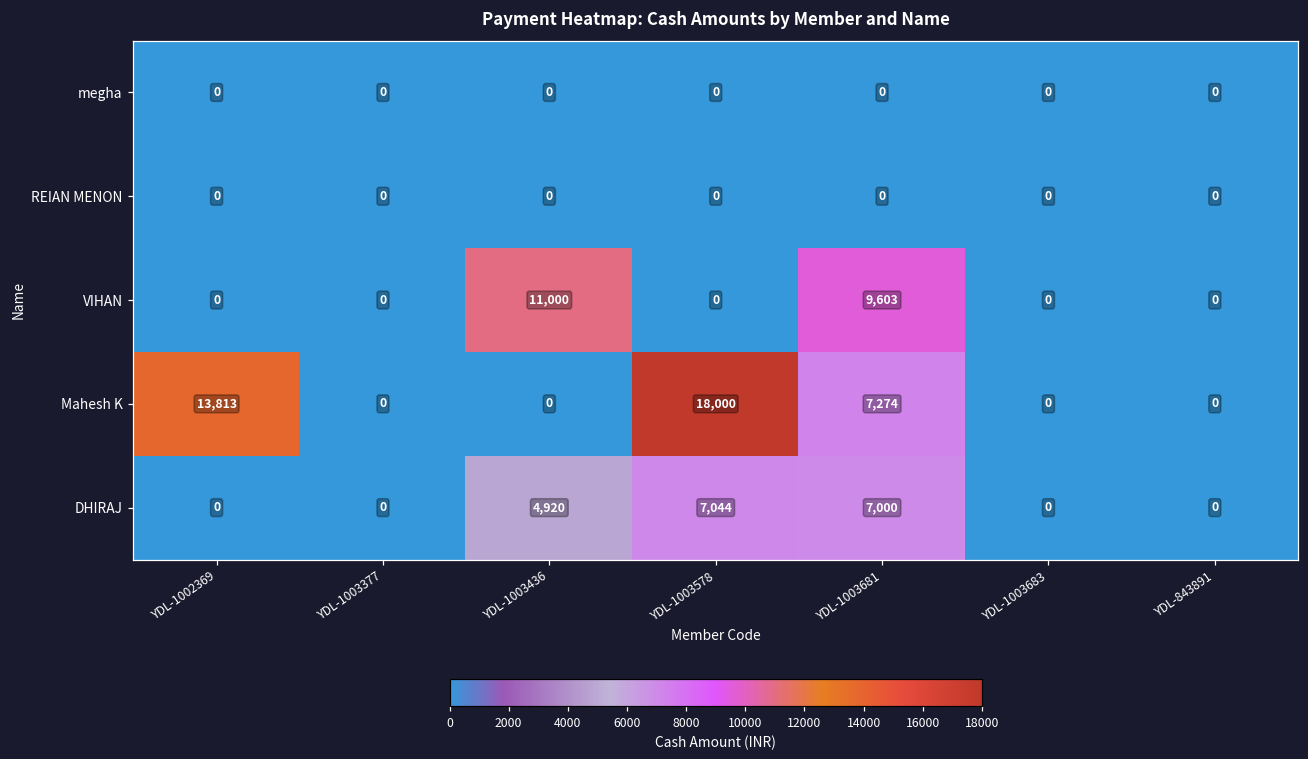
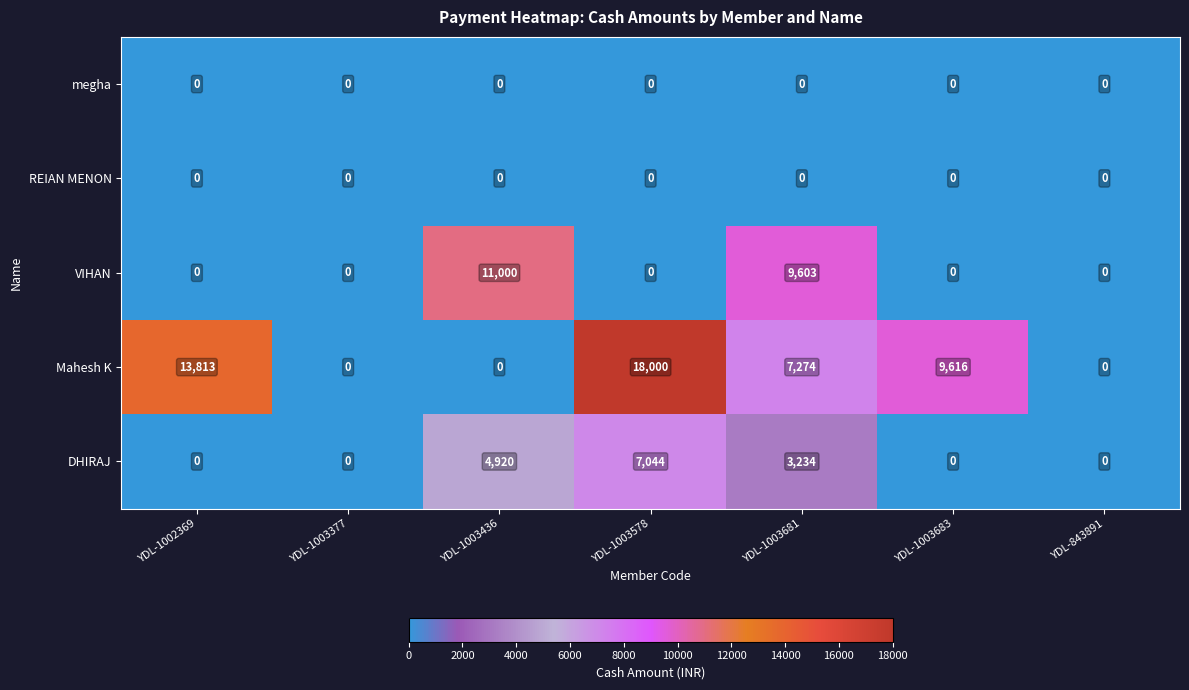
  {
    "Mahesh K": {
-     "YDL-1003683": "0"
+     "YDL-1003683": "9,616"
    },
    "DHIRAJ": {
-     "YDL-1003681": "7,000"
+     "YDL-1003681": "3,234"
    }
  }
